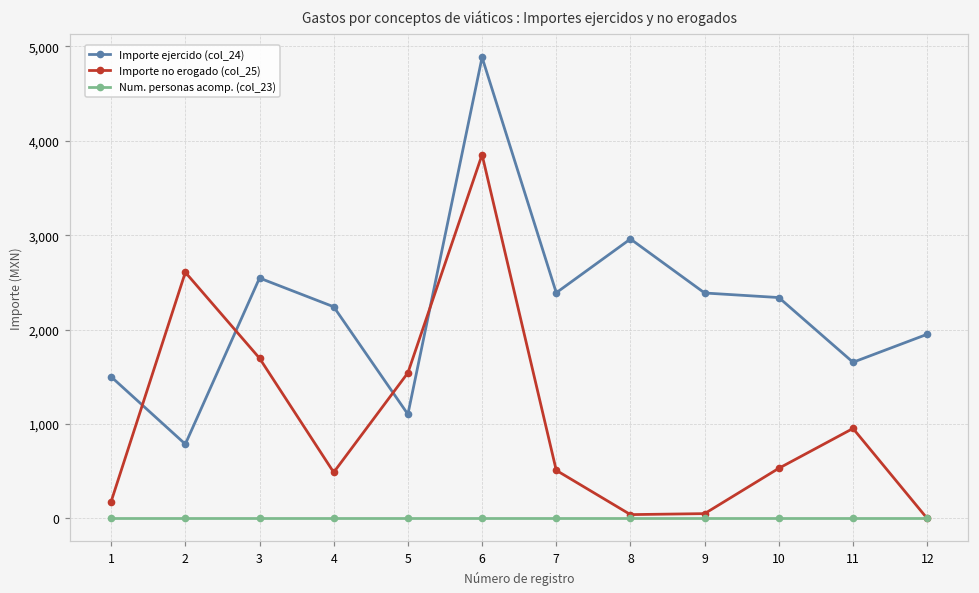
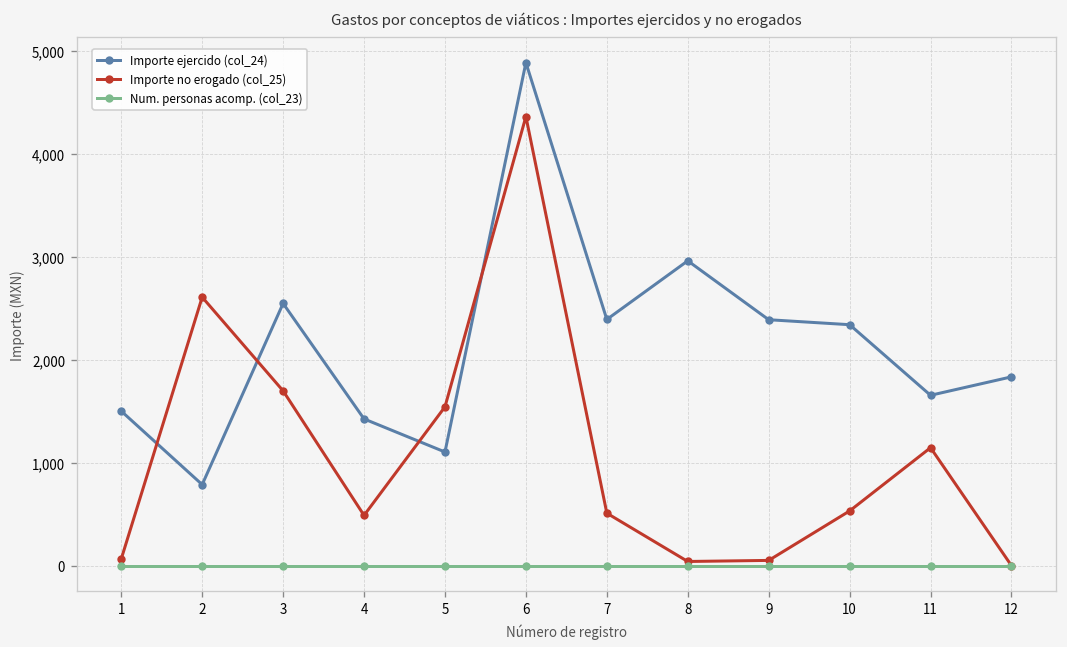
  {
    "Importe ejercido (col_24)": {
      "1": "1,500",
      "2": "800",
      "3": "2,500",
-     "4": "2,200",
+     "4": "1,400",
      "5": "1,100",
      "6": "4,900",
      "7": "2,400",
      "8": "3,000",
      "9": "2,400",
      "10": "2,300",
      "11": "1,700",
-     "12": "2,000"
+     "12": "1,800"
    },
    "Importe no erogado (col_25)": {
-     "1": "200",
+     "1": "100",
      "2": "2,600",
      "3": "1,700",
      "4": "500",
      "5": "1,500",
-     "6": "3,900",
+     "6": "4,400",
      "7": "500",
      "8": "0",
      "9": "100",
      "10": "500",
-     "11": "1,000"
+     "11": "1,100"
    },
    "Num. personas acomp. (col_23)": {
      "1": "0",
      "2": "0",
      "3": "0",
      "4": "0",
      "5": "0",
      "6": "0",
      "7": "0",
      "8": "0",
      "9": "0",
      "10": "0",
      "11": "0"
    }
  }
